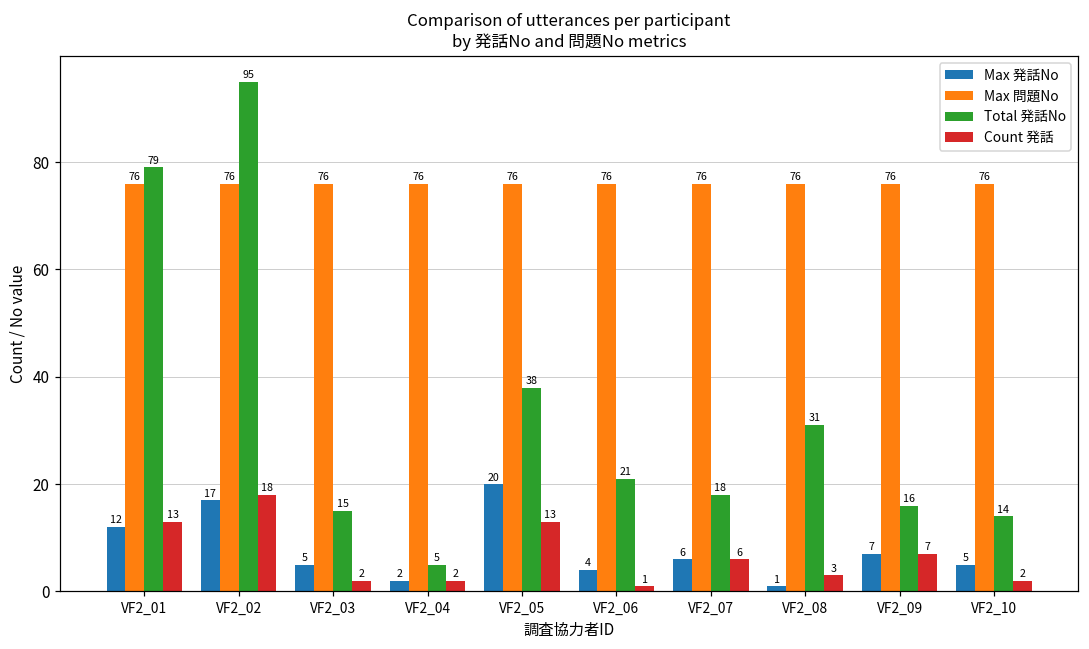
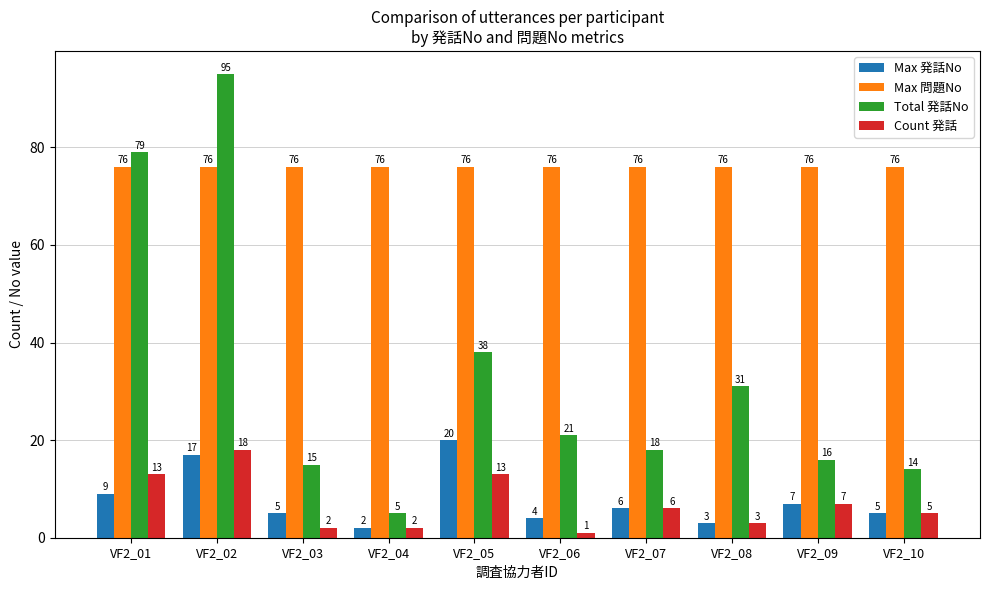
  {
    "Max 発話No": {
-     "VF2_01": 12,
+     "VF2_01": 9,
      "VF2_02": 17,
      "VF2_03": 5,
      "VF2_04": 2,
      "VF2_05": 20,
      "VF2_06": 4,
      "VF2_07": 6,
-     "VF2_08": 1,
+     "VF2_08": 3,
      "VF2_09": 7,
      "VF2_10": 5
    },
    "Max 問題No": {
      "VF2_01": 76,
      "VF2_02": 76,
      "VF2_03": 76,
      "VF2_04": 76,
      "VF2_05": 76,
      "VF2_06": 76,
      "VF2_07": 76,
      "VF2_08": 76,
      "VF2_09": 76,
      "VF2_10": 76
    },
    "Total 発話No": {
      "VF2_01": 79,
      "VF2_02": 95,
      "VF2_03": 15,
      "VF2_04": 5,
      "VF2_05": 38,
      "VF2_06": 21,
      "VF2_07": 18,
      "VF2_08": 31,
      "VF2_09": 16,
      "VF2_10": 14
    },
    "Count 発話": {
      "VF2_01": 13,
      "VF2_02": 18,
      "VF2_03": 2,
      "VF2_04": 2,
      "VF2_05": 13,
      "VF2_06": 1,
      "VF2_07": 6,
      "VF2_08": 3,
      "VF2_09": 7,
-     "VF2_10": 2
+     "VF2_10": 5
    }
  }
